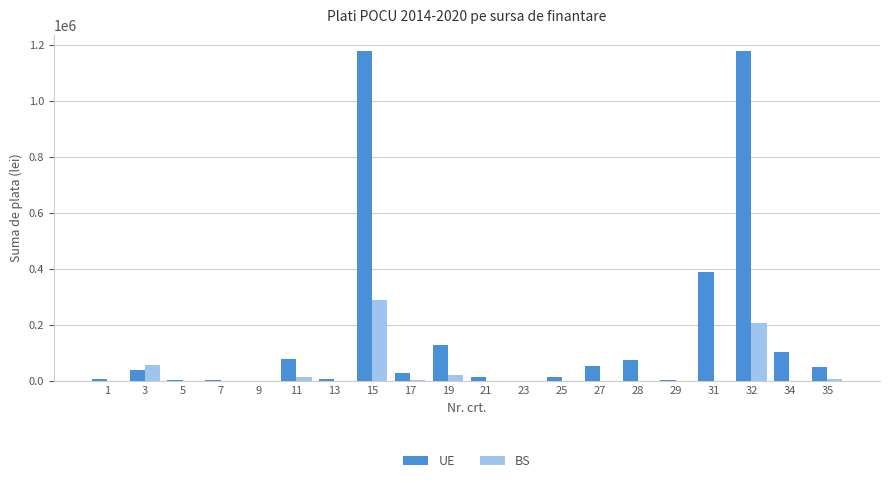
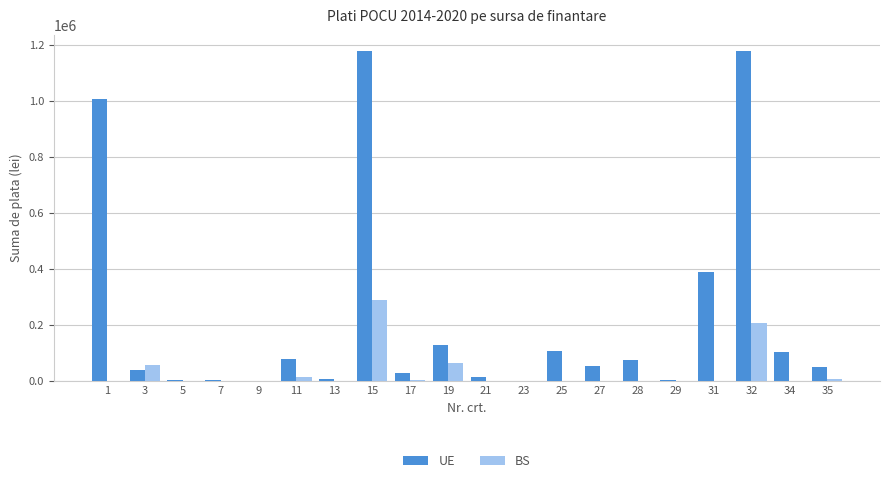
  {
    "UE": {
-     "1": 10000,
+     "1": 1010000,
      "3": 40000,
      "11": 80000,
      "15": 1180000,
      "17": 30000,
      "19": 130000,
      "21": 20000,
-     "25": 10000,
+     "25": 110000,
      "27": 50000,
      "28": 80000,
      "31": 390000,
      "32": 1180000,
      "34": 110000,
      "35": 50000
    },
    "BS": {
      "3": 60000,
      "11": 10000,
      "15": 290000,
-     "19": 20000,
+     "19": 70000,
      "27": 0,
      "28": 0,
      "31": 0,
      "32": 210000,
      "34": 0,
      "35": 10000
    }
  }
